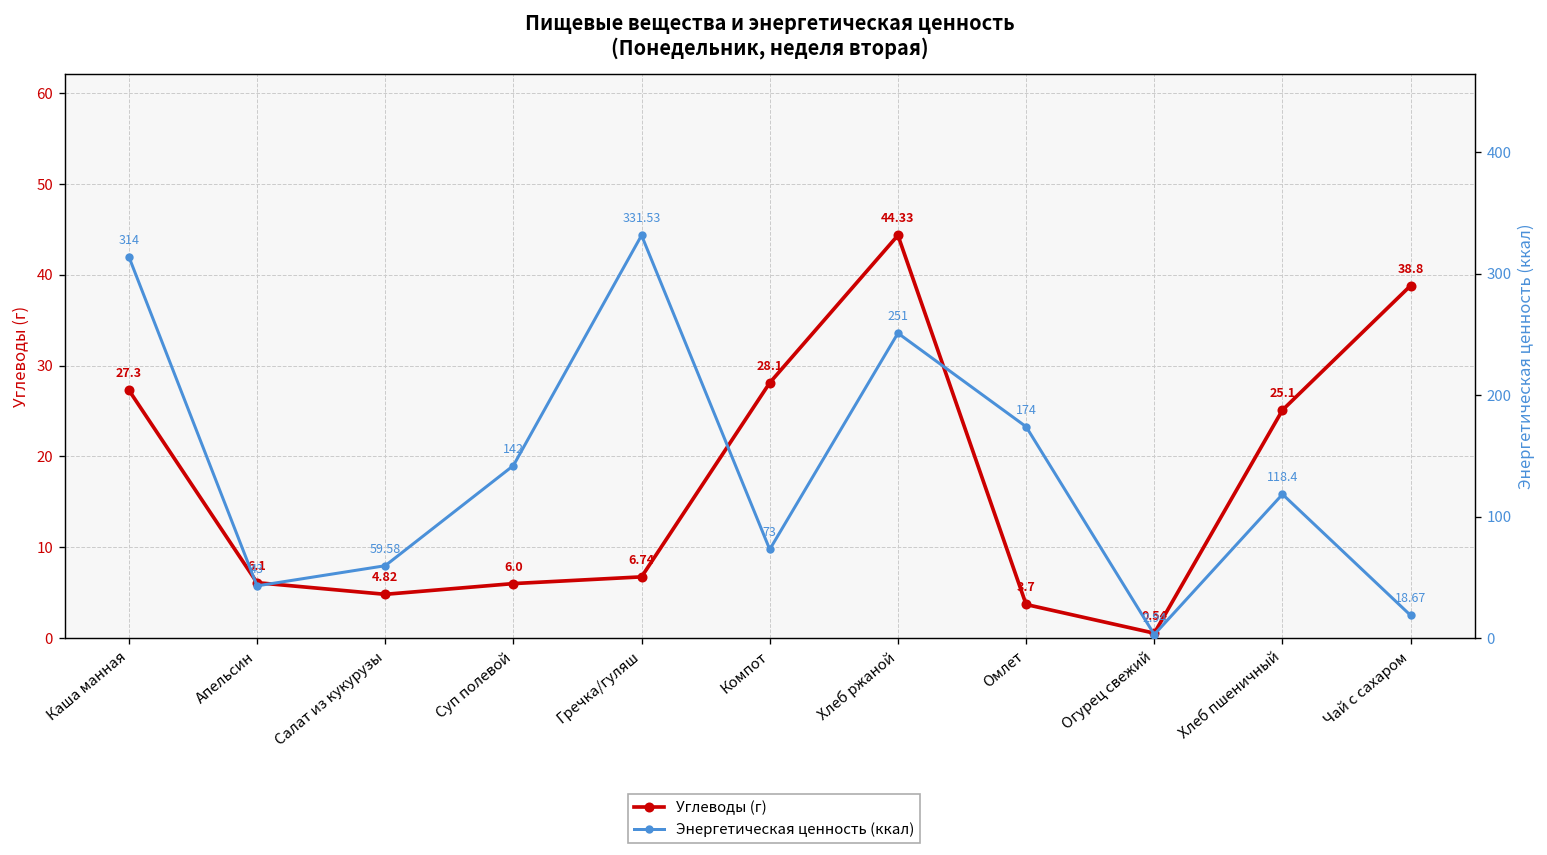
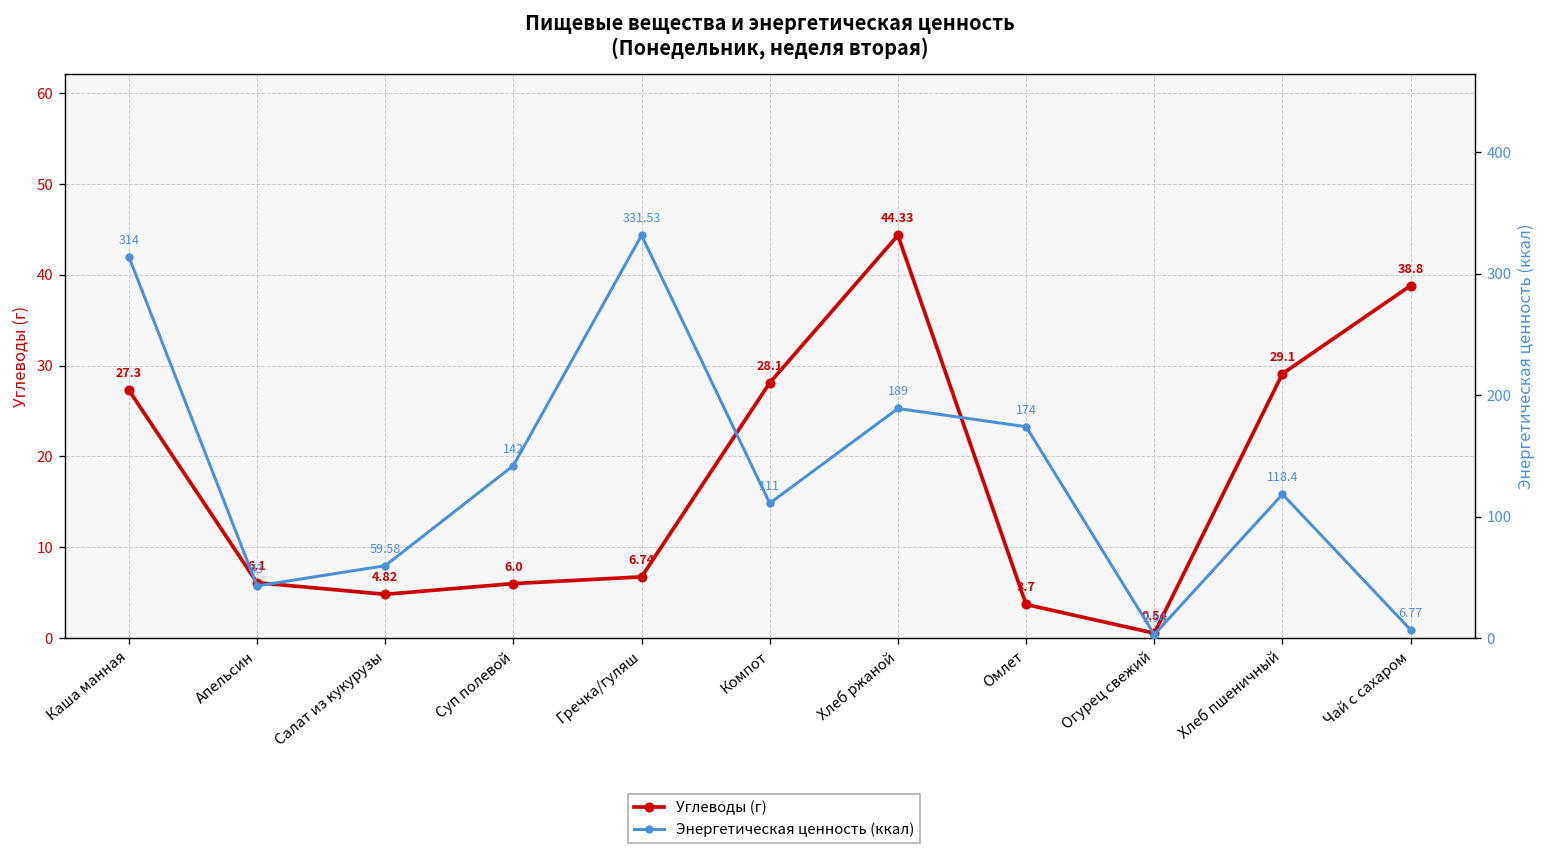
  {
    "Углеводы (г)": {
      "Каша манная": 27.3,
      "Салат из кукурузы": 4.82,
      "Суп полевой": 6.0,
      "Гречка/гуляш": 6.74,
      "Компот": 28.1,
      "Хлеб ржаной": 44.33,
      "Омлет": 3.7,
-     "Хлеб пшеничный": 25.1,
+     "Хлеб пшеничный": 29.1,
      "Чай с сахаром": 38.8
    },
    "Энергетическая ценность (ккал)": {
      "Каша манная": 314,
      "Салат из кукурузы": 59.58,
      "Суп полевой": 142,
      "Гречка/гуляш": 331.53,
-     "Компот": 73,
-     "Хлеб ржаной": 251,
+     "Компот": 111,
+     "Хлеб ржаной": 189,
      "Омлет": 174,
      "Хлеб пшеничный": 118.4,
-     "Чай с сахаром": 18.67
+     "Чай с сахаром": 6.77
    }
  }
